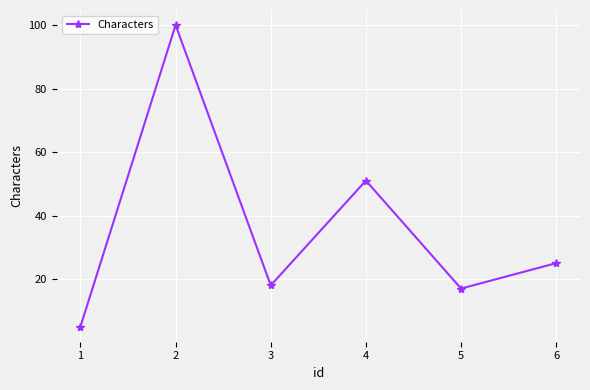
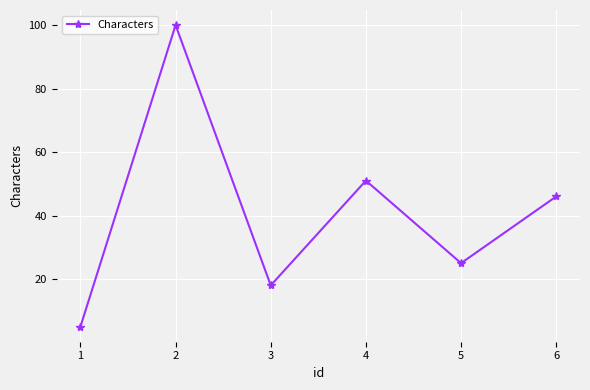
  {
    "1": 5,
    "2": 100,
    "3": 18,
    "4": 51,
-   "5": 17,
-   "6": 25
+   "5": 25,
+   "6": 46
  }
